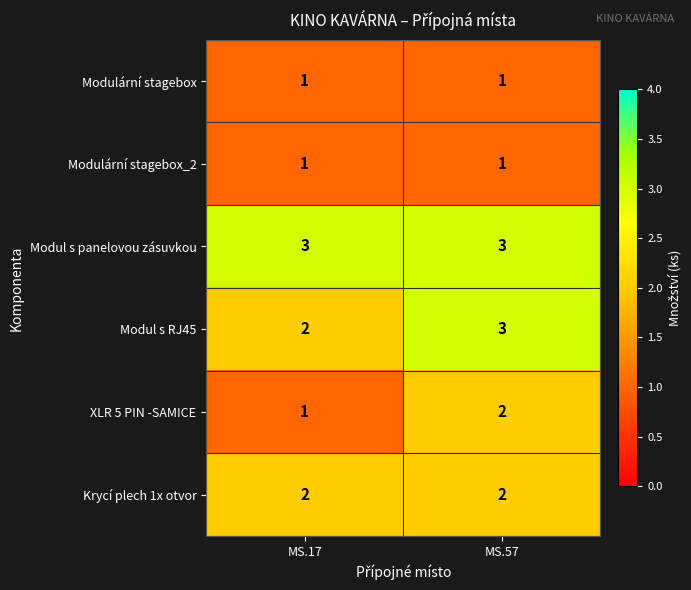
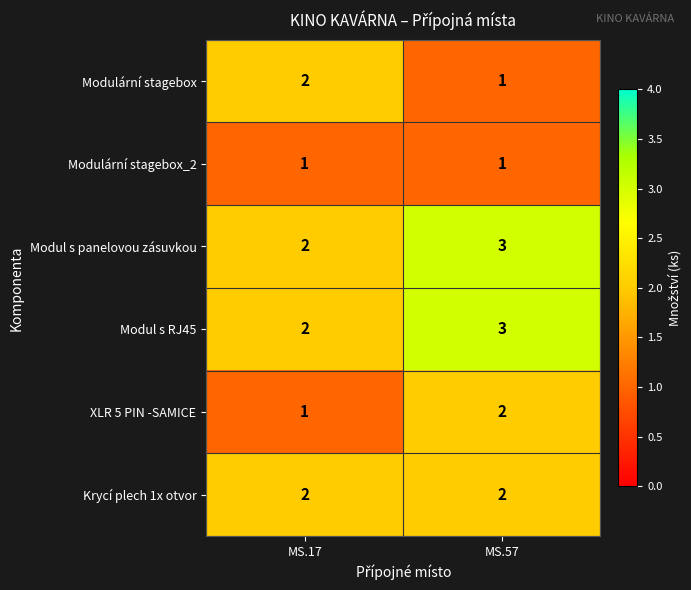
  {
    "Modulární stagebox": {
-     "MS.17": 1,
+     "MS.17": 2,
      "MS.57": 1
    },
    "Modulární stagebox_2": {
      "MS.17": 1,
      "MS.57": 1
    },
    "Modul s panelovou zásuvkou": {
-     "MS.17": 3,
+     "MS.17": 2,
      "MS.57": 3
    },
    "Modul s RJ45": {
      "MS.17": 2,
      "MS.57": 3
    },
    "XLR 5 PIN -SAMICE": {
      "MS.17": 1,
      "MS.57": 2
    },
    "Krycí plech 1x otvor": {
      "MS.17": 2,
      "MS.57": 2
    }
  }
